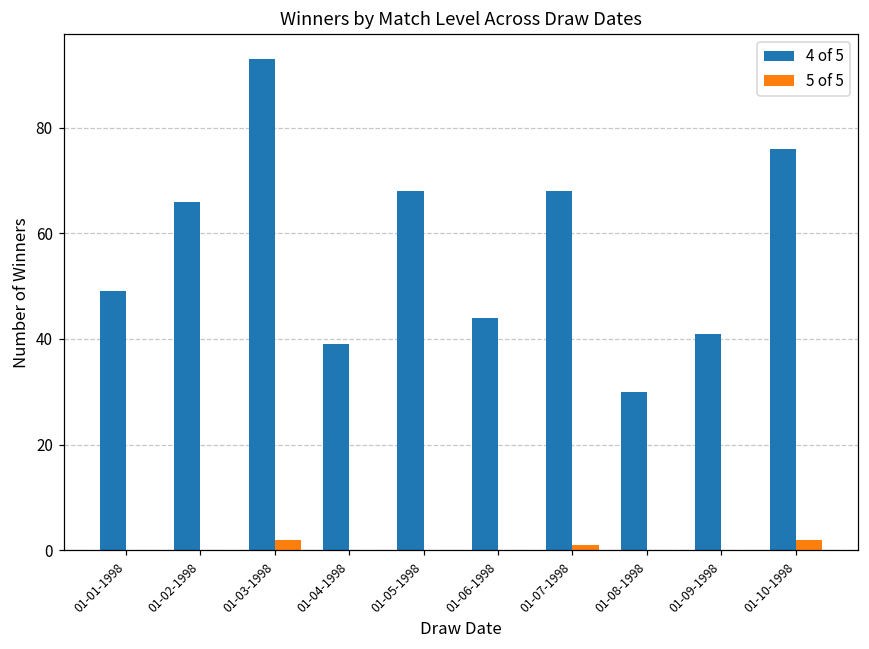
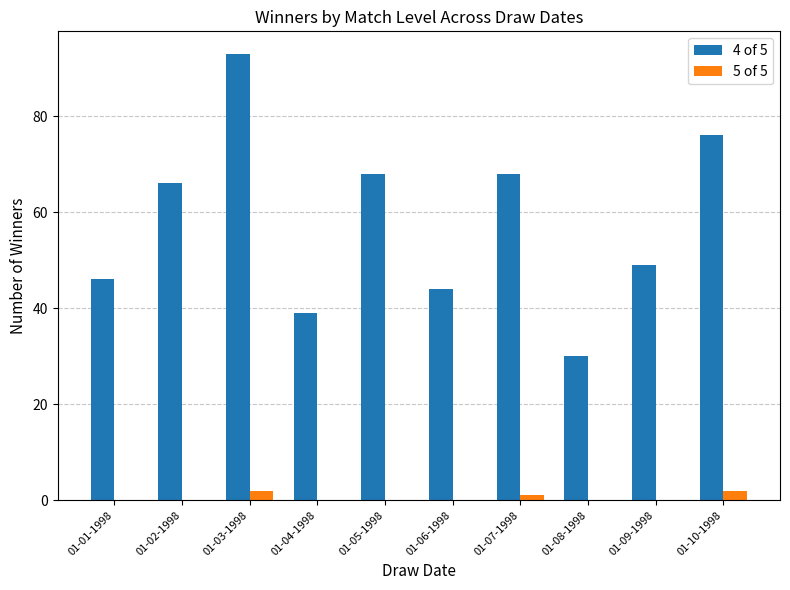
  {
    "4 of 5": {
-     "01-01-1998": 49,
+     "01-01-1998": 46,
      "01-02-1998": 66,
      "01-03-1998": 93,
      "01-04-1998": 39,
      "01-05-1998": 68,
      "01-06-1998": 44,
      "01-07-1998": 68,
      "01-08-1998": 30,
-     "01-09-1998": 41,
+     "01-09-1998": 49,
      "01-10-1998": 76
    },
    "5 of 5": {
      "01-01-1998": 0,
      "01-02-1998": 0,
      "01-03-1998": 2,
      "01-04-1998": 0,
      "01-05-1998": 0,
      "01-06-1998": 0,
      "01-07-1998": 1,
      "01-08-1998": 0,
      "01-09-1998": 0,
      "01-10-1998": 2
    }
  }
